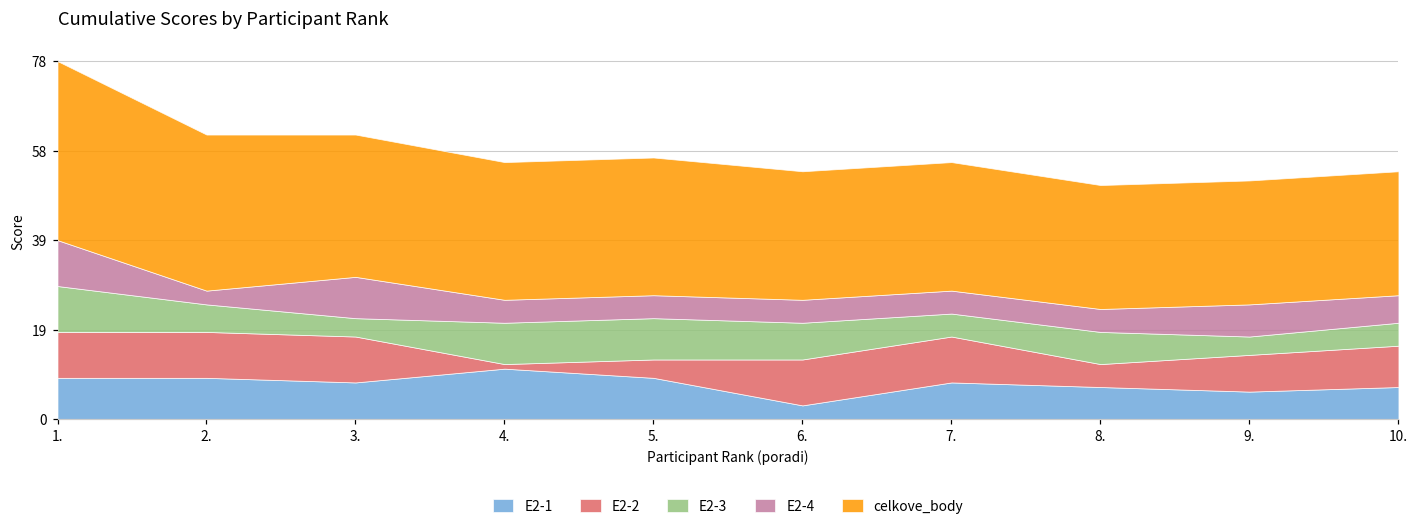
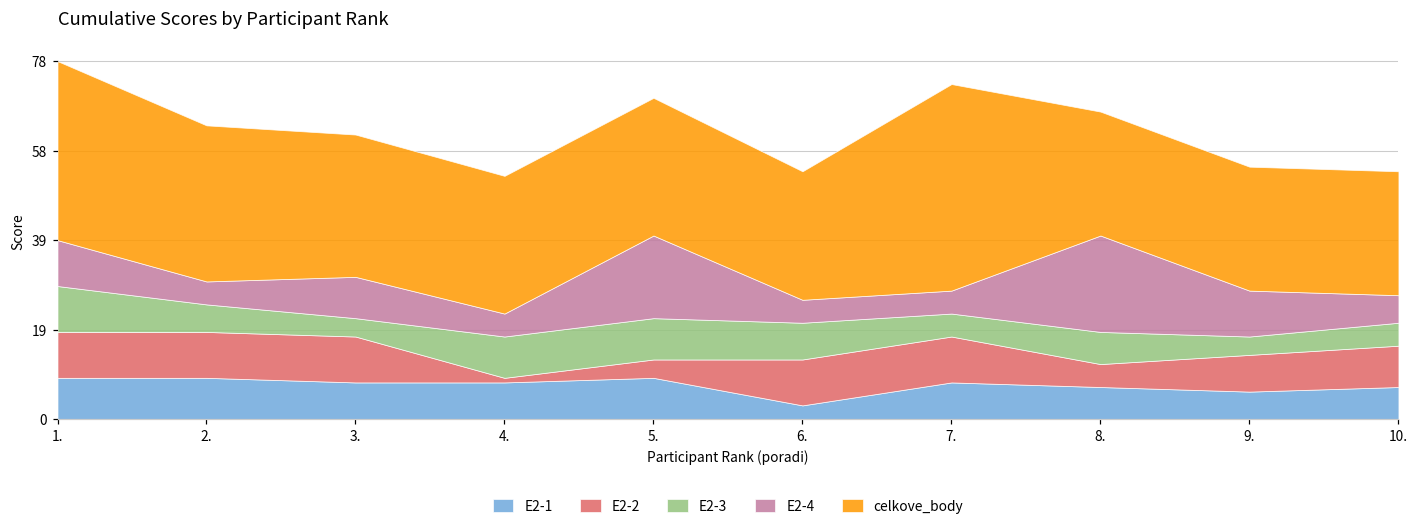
  {
    "E2-1": {
      "1.": 9,
      "2.": 9,
      "3.": 8,
-     "4.": 11,
+     "4.": 8,
      "5.": 9,
      "6.": 3,
      "7.": 8,
      "8.": 7,
      "9.": 6,
      "10.": 7
    },
    "E2-2": {
      "1.": 10,
      "2.": 10,
      "3.": 10,
      "4.": 1,
      "5.": 4,
      "6.": 10,
      "7.": 10,
      "8.": 5,
      "9.": 8,
      "10.": 9
    },
    "E2-3": {
      "1.": 10,
      "2.": 6,
      "3.": 4,
      "4.": 9,
      "5.": 9,
      "6.": 8,
      "7.": 5,
      "8.": 7,
      "9.": 4,
      "10.": 5
    },
    "E2-4": {
      "1.": 10,
-     "2.": 3,
+     "2.": 5,
      "3.": 9,
      "4.": 5,
-     "5.": 5,
+     "5.": 18,
      "6.": 5,
      "7.": 5,
-     "8.": 5,
-     "9.": 7,
+     "8.": 21,
+     "9.": 10,
      "10.": 6
    },
    "celkove_body": {
      "1.": 39,
      "2.": 34,
      "3.": 31,
      "4.": 30,
      "5.": 30,
      "6.": 28,
-     "7.": 28,
+     "7.": 45,
      "8.": 27,
      "9.": 27,
      "10.": 27
    }
  }
